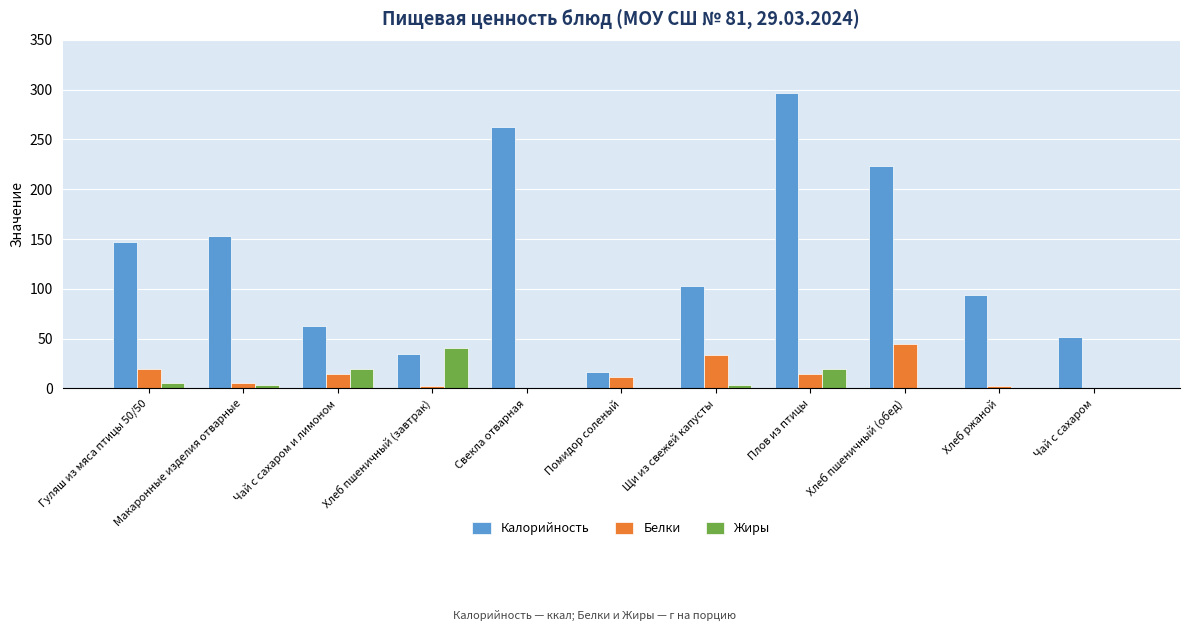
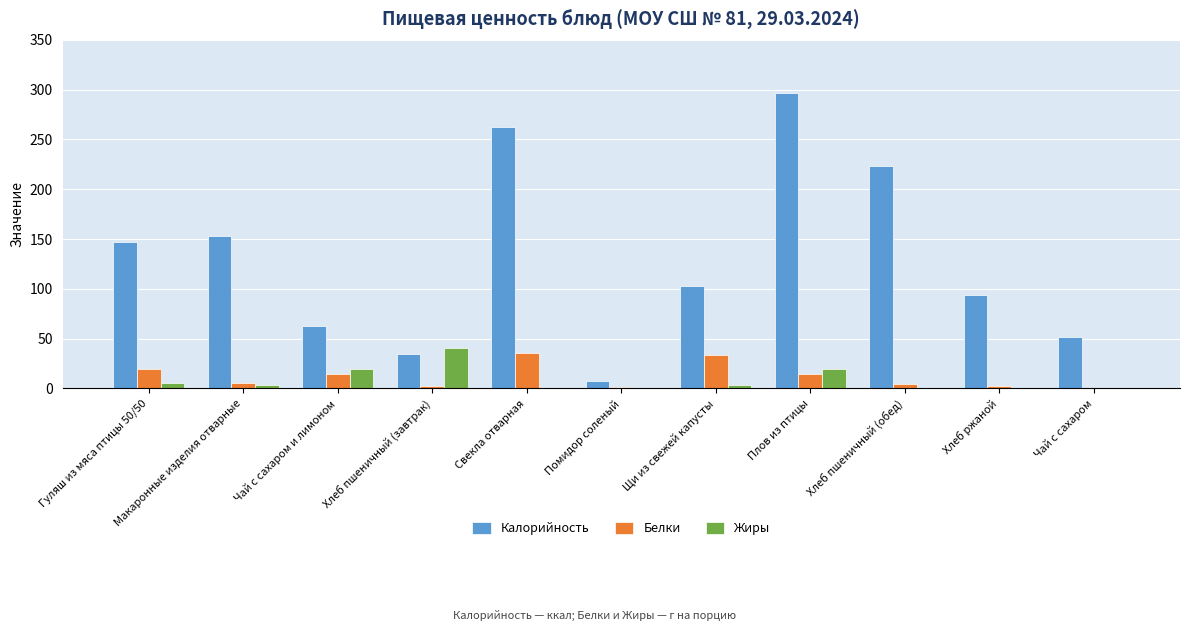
  {
    "Калорийность": {
      "Гуляш из мяса птицы 50/50": 150,
      "Макаронные изделия отварные": 150,
      "Чай с сахаром и лимоном": 60,
      "Хлеб пшеничный (завтрак)": 30,
      "Свекла отварная": 260,
-     "Помидор соленый": 20,
+     "Помидор соленый": 10,
      "Щи из свежей капусты": 100,
      "Плов из птицы": 300,
      "Хлеб пшеничный (обед)": 220,
      "Хлеб ржаной": 90,
      "Чай с сахаром": 50
    },
    "Белки": {
      "Гуляш из мяса птицы 50/50": 20,
      "Макаронные изделия отварные": 10,
      "Чай с сахаром и лимоном": 10,
-     "Свекла отварная": 0,
-     "Помидор соленый": 10,
+     "Свекла отварная": 40,
+     "Помидор соленый": 0,
      "Щи из свежей капусты": 30,
      "Плов из птицы": 10,
-     "Хлеб пшеничный (обед)": 40
+     "Хлеб пшеничный (обед)": 0
    },
    "Жиры": {
      "Гуляш из мяса птицы 50/50": 10,
      "Макаронные изделия отварные": 0,
      "Чай с сахаром и лимоном": 20,
      "Хлеб пшеничный (завтрак)": 40,
      "Щи из свежей капусты": 0,
      "Плов из птицы": 20
    }
  }
